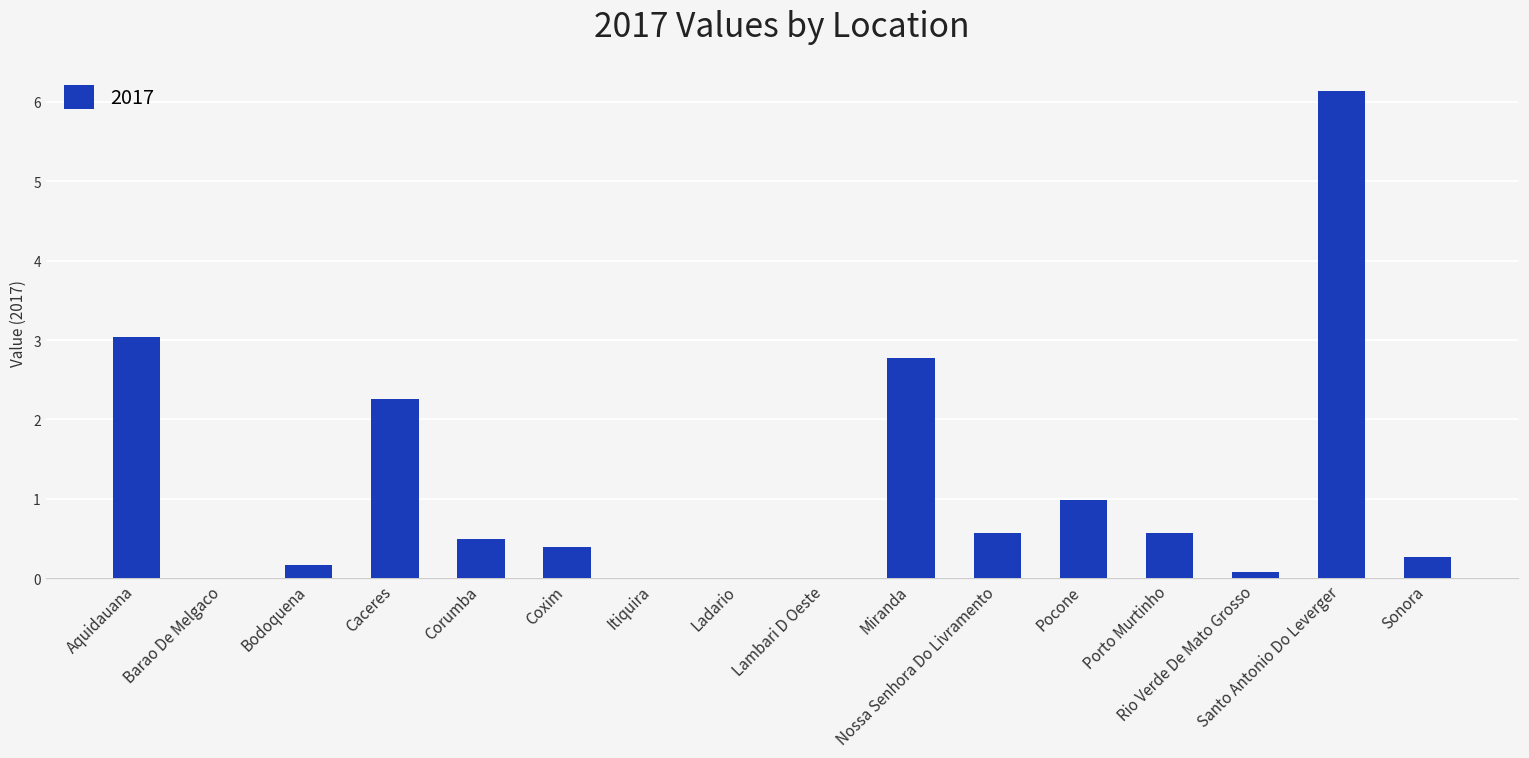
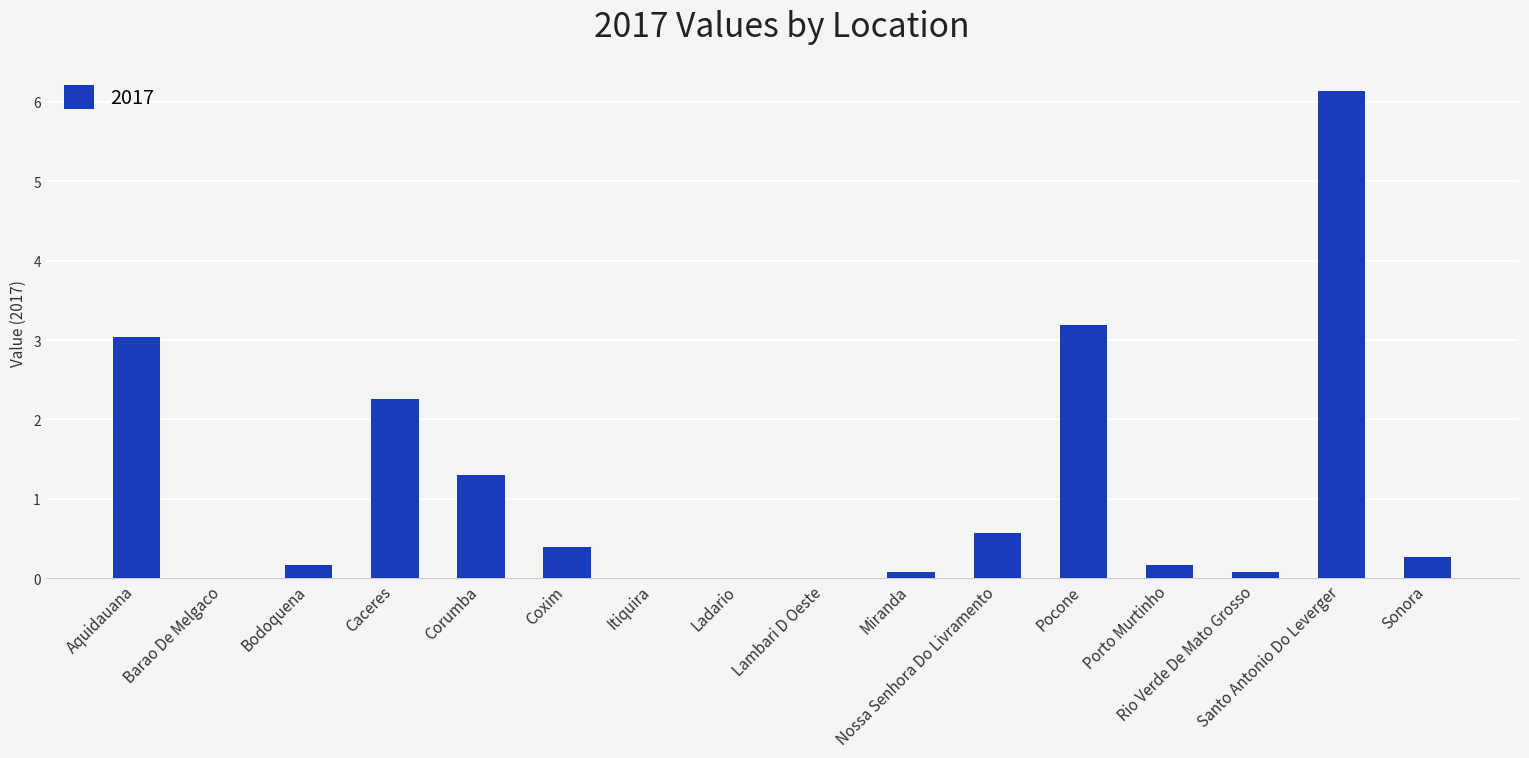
  {
    "Aquidauana": 3.0,
    "Barao De Melgaco": 0.0,
    "Bodoquena": 0.2,
    "Caceres": 2.3,
-   "Corumba": 0.5,
+   "Corumba": 1.3,
    "Coxim": 0.4,
    "Itiquira": 0.0,
    "Ladario": 0.0,
    "Lambari D Oeste": 0.0,
-   "Miranda": 2.8,
+   "Miranda": 0.1,
    "Nossa Senhora Do Livramento": 0.6,
-   "Pocone": 1.0,
-   "Porto Murtinho": 0.6,
+   "Pocone": 3.2,
+   "Porto Murtinho": 0.2,
    "Rio Verde De Mato Grosso": 0.1,
    "Santo Antonio Do Leverger": 6.1,
    "Sonora": 0.3
  }
